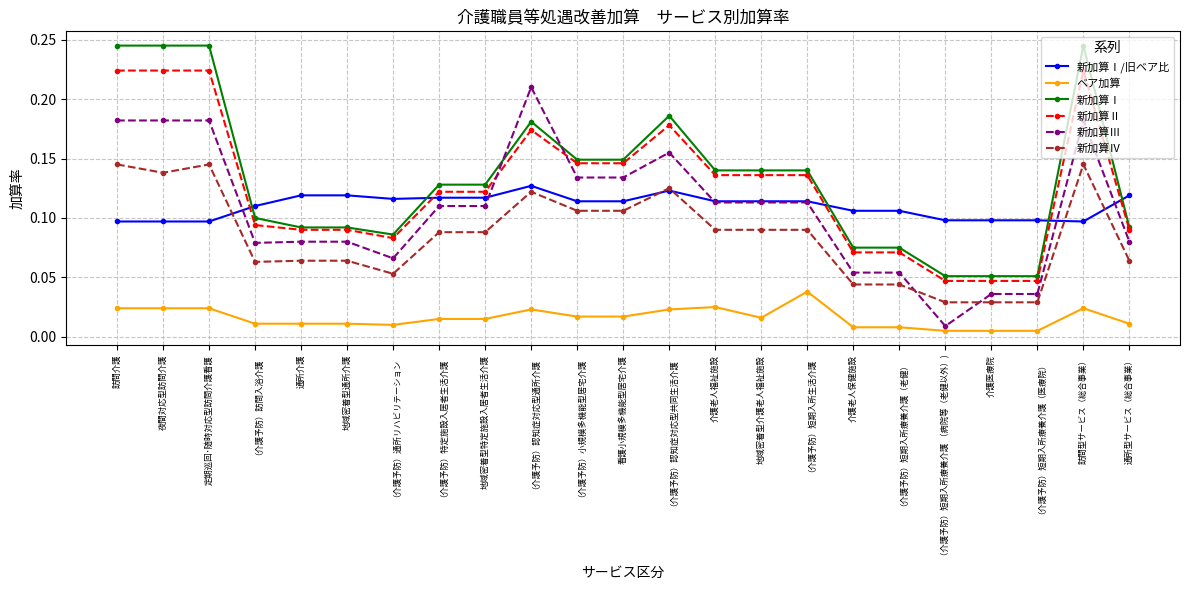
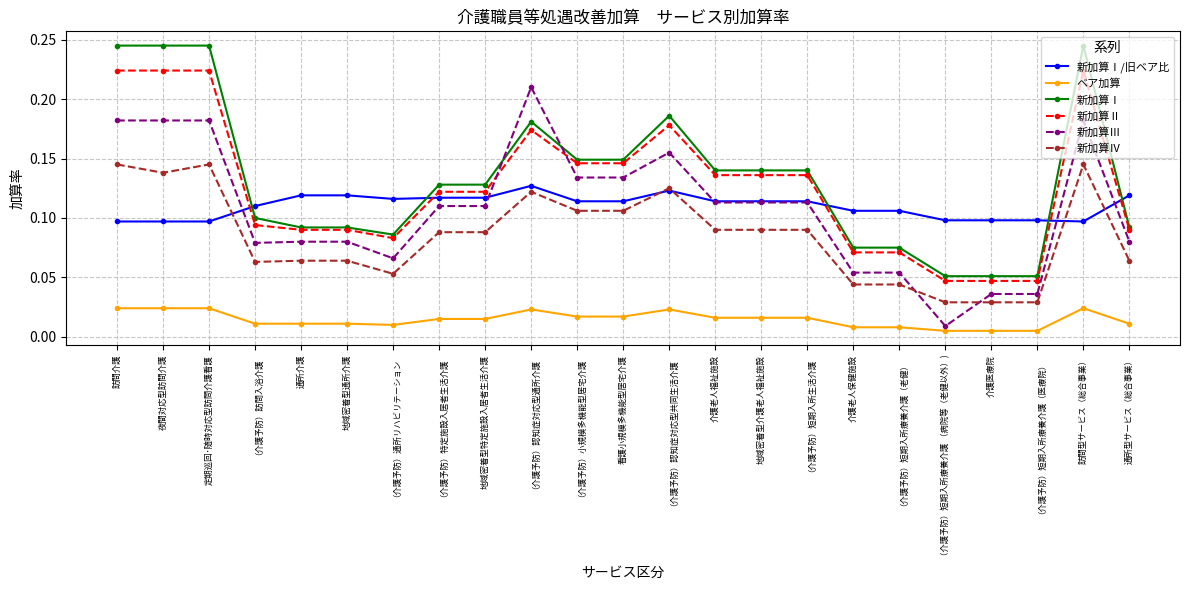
  {
    "新加算Ⅰ/旧ベア比": {
      "訪問介護": 0.097,
      "夜間対応型訪問介護": 0.097,
      "定期巡回･随時対応型訪問介護看護": 0.097,
      "（介護予防）訪問入浴介護": 0.110,
      "通所介護": 0.119,
      "地域密着型通所介護": 0.119,
      "（介護予防）通所リハビリテーション": 0.116,
      "（介護予防）特定施設入居者生活介護": 0.117,
      "地域密着型特定施設入居者生活介護": 0.117,
      "（介護予防）認知症対応型通所介護": 0.127,
      "（介護予防）小規模多機能型居宅介護": 0.114,
      "看護小規模多機能型居宅介護": 0.114,
      "介護老人保健施設": 0.106,
      "（介護予防）短期入所療養介護（老健）": 0.106,
      "（介護予防）短期入所療養介護 （病院等（老健以外）)": 0.098,
      "介護医療院": 0.098,
      "（介護予防）短期入所療養介護（医療院）": 0.098,
      "訪問型サービス（総合事業）": 0.097,
      "通所型サービス（総合事業）": 0.119
    },
    "ベア加算": {
      "訪問介護": 0.024,
      "夜間対応型訪問介護": 0.024,
      "定期巡回･随時対応型訪問介護看護": 0.024,
      "（介護予防）訪問入浴介護": 0.011,
      "通所介護": 0.011,
      "地域密着型通所介護": 0.011,
      "（介護予防）通所リハビリテーション": 0.010,
      "（介護予防）特定施設入居者生活介護": 0.015,
      "地域密着型特定施設入居者生活介護": 0.015,
      "（介護予防）認知症対応型通所介護": 0.023,
      "（介護予防）小規模多機能型居宅介護": 0.017,
      "看護小規模多機能型居宅介護": 0.017,
      "（介護予防）認知症対応型共同生活介護": 0.023,
-     "介護老人福祉施設": 0.025,
+     "介護老人福祉施設": 0.016,
      "地域密着型介護老人福祉施設": 0.016,
-     "（介護予防）短期入所生活介護": 0.038,
+     "（介護予防）短期入所生活介護": 0.016,
      "介護老人保健施設": 0.008,
      "（介護予防）短期入所療養介護（老健）": 0.008,
      "（介護予防）短期入所療養介護 （病院等（老健以外）)": 0.005,
      "介護医療院": 0.005,
      "（介護予防）短期入所療養介護（医療院）": 0.005,
      "訪問型サービス（総合事業）": 0.024,
      "通所型サービス（総合事業）": 0.011
    },
    "新加算Ⅰ": {
      "訪問介護": 0.245,
      "夜間対応型訪問介護": 0.245,
      "定期巡回･随時対応型訪問介護看護": 0.245,
      "（介護予防）訪問入浴介護": 0.100,
      "（介護予防）通所リハビリテーション": 0.086,
      "（介護予防）特定施設入居者生活介護": 0.128,
      "地域密着型特定施設入居者生活介護": 0.128,
      "（介護予防）認知症対応型通所介護": 0.181,
      "（介護予防）小規模多機能型居宅介護": 0.149,
      "看護小規模多機能型居宅介護": 0.149,
      "（介護予防）認知症対応型共同生活介護": 0.186,
      "介護老人福祉施設": 0.140,
      "地域密着型介護老人福祉施設": 0.140,
      "（介護予防）短期入所生活介護": 0.140,
      "介護老人保健施設": 0.075,
      "（介護予防）短期入所療養介護（老健）": 0.075,
      "（介護予防）短期入所療養介護 （病院等（老健以外）)": 0.051,
      "介護医療院": 0.051,
      "（介護予防）短期入所療養介護（医療院）": 0.051
    },
    "新加算Ⅱ": {
      "訪問介護": 0.224,
      "夜間対応型訪問介護": 0.224,
      "定期巡回･随時対応型訪問介護看護": 0.224,
      "（介護予防）訪問入浴介護": 0.094,
      "（介護予防）通所リハビリテーション": 0.083,
      "（介護予防）特定施設入居者生活介護": 0.122,
      "地域密着型特定施設入居者生活介護": 0.122,
      "（介護予防）認知症対応型通所介護": 0.174,
      "（介護予防）小規模多機能型居宅介護": 0.146,
      "看護小規模多機能型居宅介護": 0.146,
      "（介護予防）認知症対応型共同生活介護": 0.178,
      "介護老人福祉施設": 0.136,
      "地域密着型介護老人福祉施設": 0.136,
      "（介護予防）短期入所生活介護": 0.136,
      "介護老人保健施設": 0.071,
      "（介護予防）短期入所療養介護（老健）": 0.071,
      "（介護予防）短期入所療養介護 （病院等（老健以外）)": 0.047,
      "介護医療院": 0.047,
      "（介護予防）短期入所療養介護（医療院）": 0.047
    },
    "新加算Ⅲ": {
      "訪問介護": 0.182,
      "夜間対応型訪問介護": 0.182,
      "定期巡回･随時対応型訪問介護看護": 0.182,
      "（介護予防）訪問入浴介護": 0.079,
      "通所介護": 0.080,
      "地域密着型通所介護": 0.080,
      "（介護予防）通所リハビリテーション": 0.066,
      "（介護予防）特定施設入居者生活介護": 0.110,
      "地域密着型特定施設入居者生活介護": 0.110,
      "（介護予防）認知症対応型通所介護": 0.210,
      "（介護予防）小規模多機能型居宅介護": 0.134,
      "看護小規模多機能型居宅介護": 0.134,
      "（介護予防）認知症対応型共同生活介護": 0.155,
      "介護老人保健施設": 0.054,
      "（介護予防）短期入所療養介護（老健）": 0.054,
      "（介護予防）短期入所療養介護 （病院等（老健以外）)": 0.009,
      "介護医療院": 0.036,
      "（介護予防）短期入所療養介護（医療院）": 0.036,
      "通所型サービス（総合事業）": 0.080
    },
    "新加算Ⅳ": {
      "訪問介護": 0.145,
      "夜間対応型訪問介護": 0.138,
      "定期巡回･随時対応型訪問介護看護": 0.145,
      "（介護予防）訪問入浴介護": 0.063,
      "通所介護": 0.064,
      "地域密着型通所介護": 0.064,
      "（介護予防）通所リハビリテーション": 0.053,
      "（介護予防）特定施設入居者生活介護": 0.088,
      "地域密着型特定施設入居者生活介護": 0.088,
      "（介護予防）認知症対応型通所介護": 0.122,
      "（介護予防）小規模多機能型居宅介護": 0.106,
      "看護小規模多機能型居宅介護": 0.106,
      "介護老人福祉施設": 0.090,
      "地域密着型介護老人福祉施設": 0.090,
      "（介護予防）短期入所生活介護": 0.090,
      "介護老人保健施設": 0.044,
      "（介護予防）短期入所療養介護（老健）": 0.044,
      "（介護予防）短期入所療養介護 （病院等（老健以外）)": 0.029,
      "介護医療院": 0.029,
      "（介護予防）短期入所療養介護（医療院）": 0.029,
      "訪問型サービス（総合事業）": 0.145,
      "通所型サービス（総合事業）": 0.064
    }
  }
